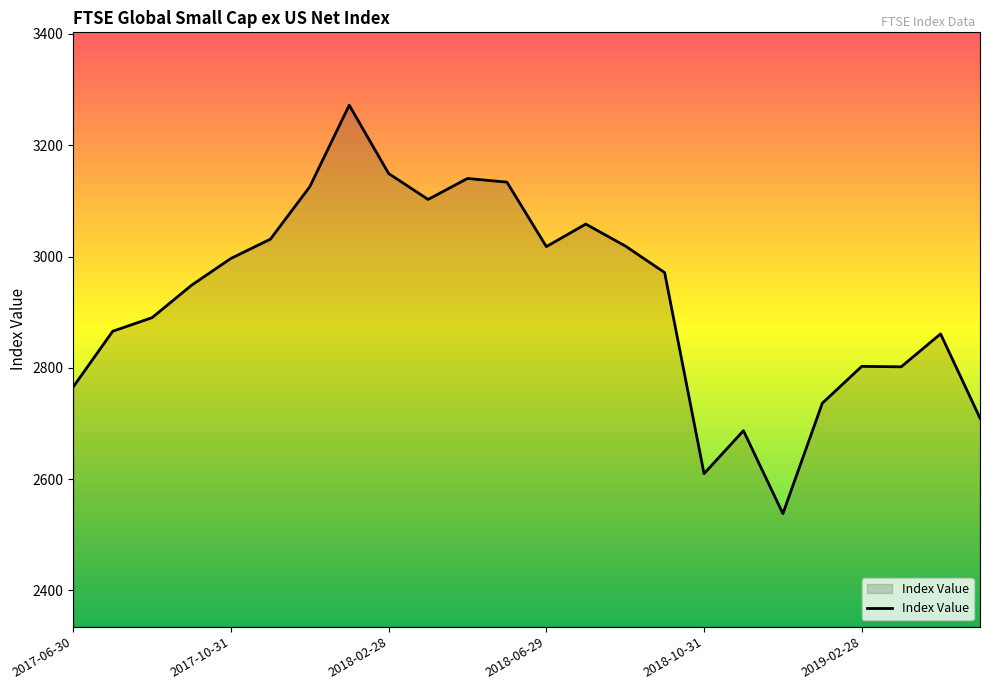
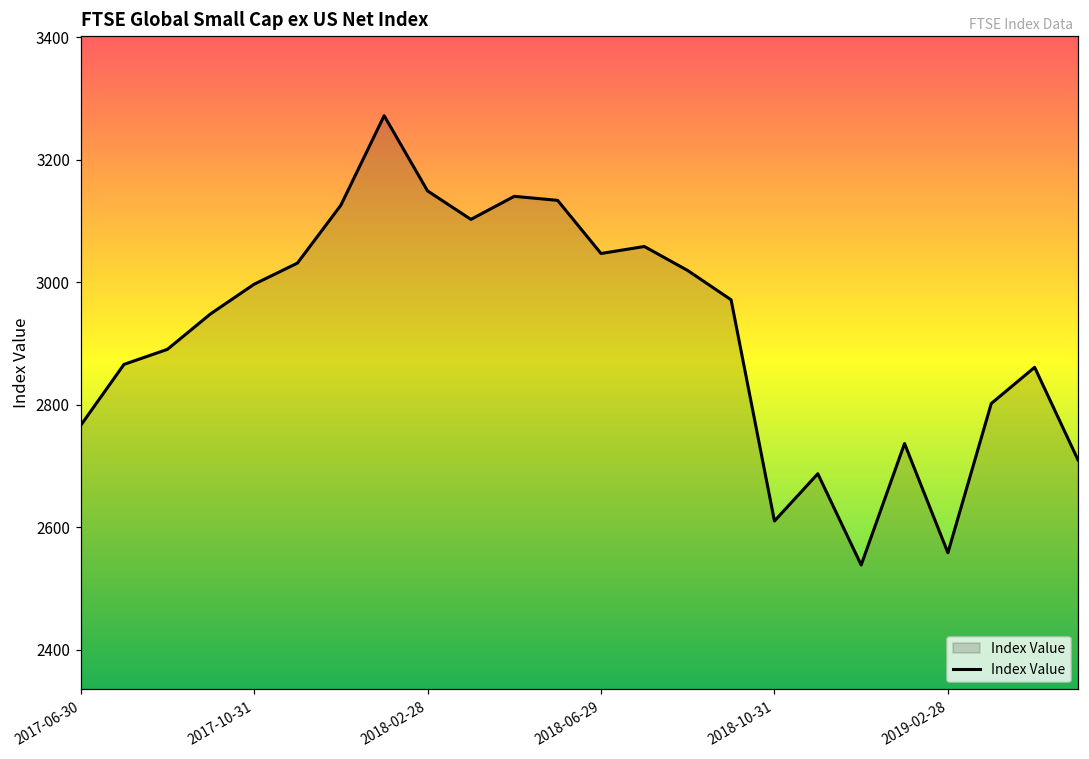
  {
    "2017-06-30": 2770,
    "2017-10-31": 3000,
    "2018-02-28": 3150,
-   "2018-06-29": 3020,
+   "2018-06-29": 3050,
    "2018-10-31": 2610,
-   "2019-02-28": 2800
+   "2019-02-28": 2560
  }
